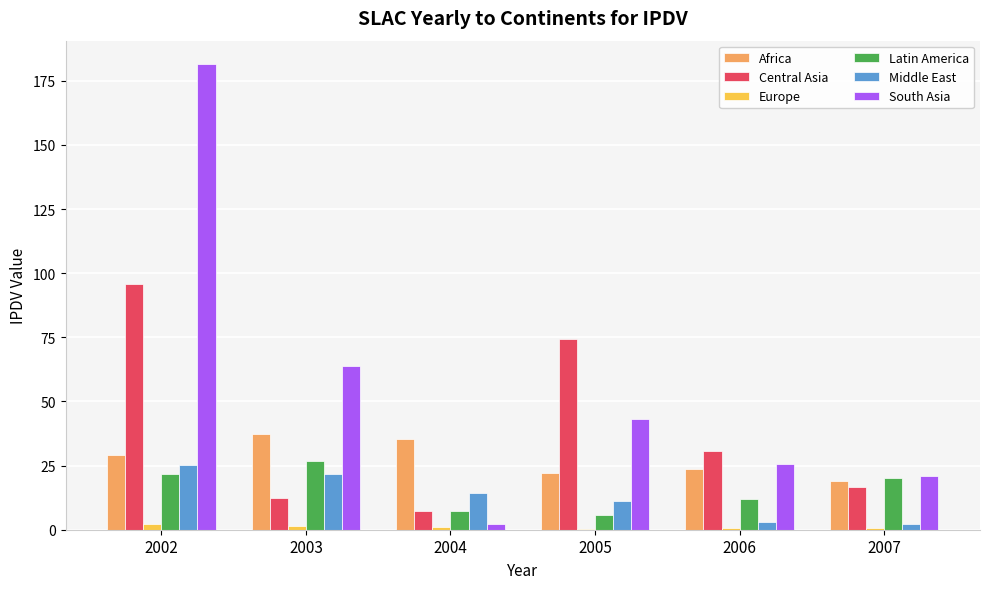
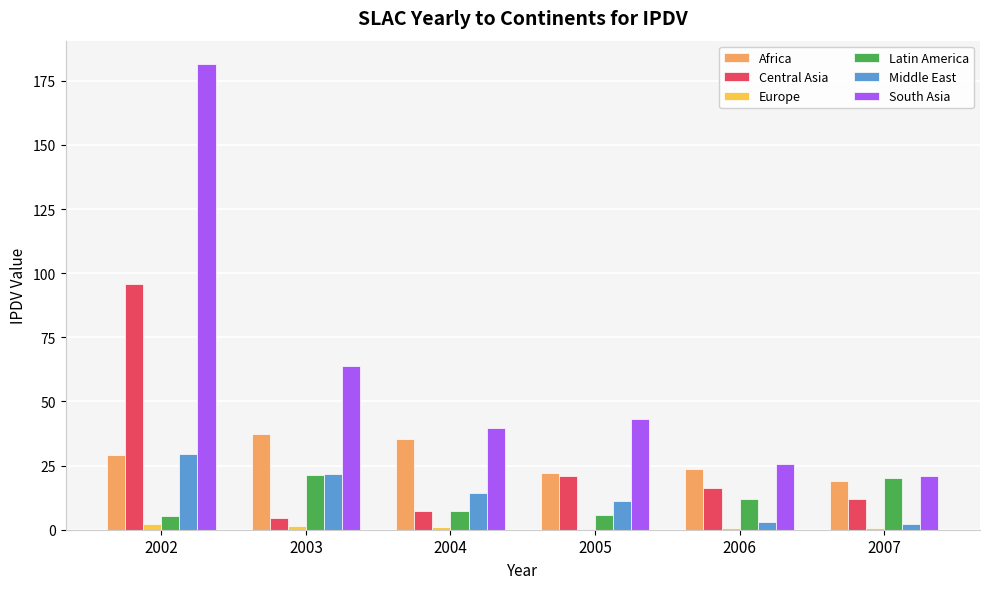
  {
    "Central Asia": {
      "2002": 96,
-     "2003": 12,
+     "2003": 5,
      "2004": 7,
-     "2005": 75,
-     "2006": 31,
-     "2007": 17
+     "2005": 21,
+     "2006": 16,
+     "2007": 12
    },
    "Latin America": {
-     "2002": 22,
-     "2003": 27,
+     "2002": 5,
+     "2003": 21,
      "2004": 7,
      "2005": 6,
      "2006": 12,
      "2007": 20
    },
    "Middle East": {
-     "2002": 25,
+     "2002": 29,
      "2003": 22,
      "2004": 14,
      "2005": 11,
      "2006": 3,
      "2007": 2
    },
    "South Asia": {
      "2002": 182,
      "2003": 64,
-     "2004": 2,
+     "2004": 40,
      "2005": 43,
      "2006": 26,
      "2007": 21
    }
  }
